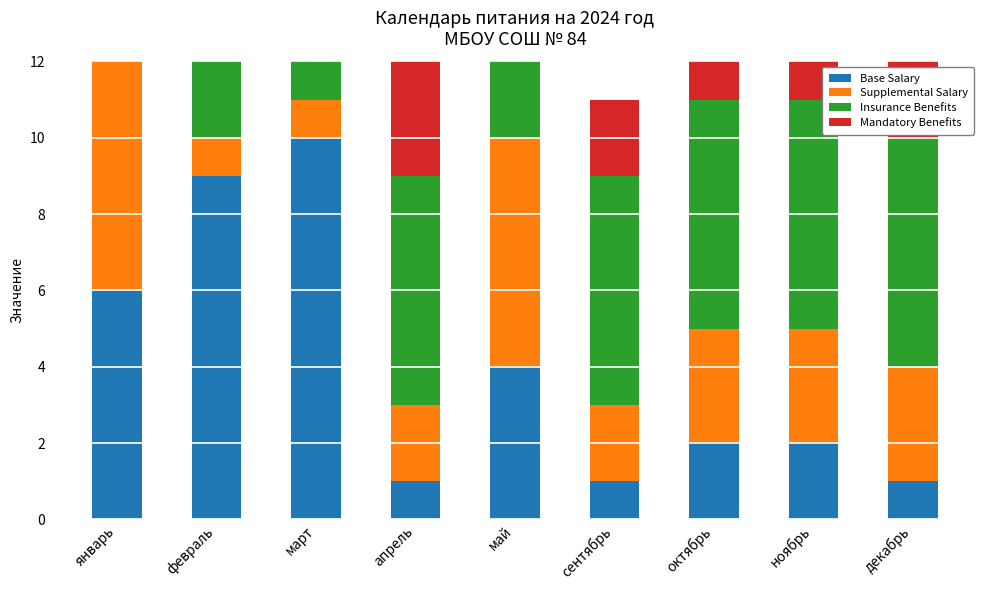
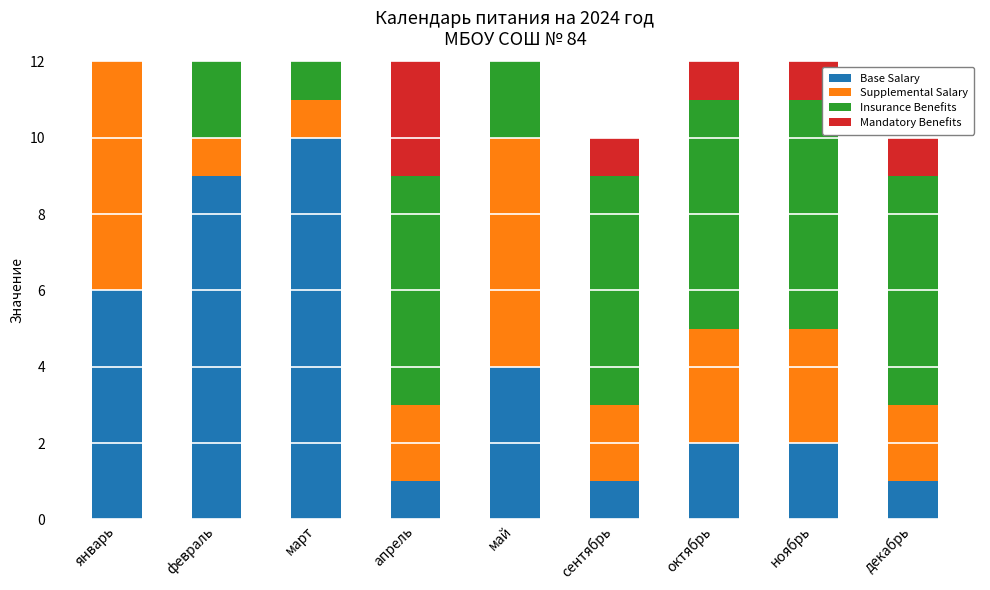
  {
    "Base Salary": {
      "январь": 6,
      "февраль": 9,
      "март": 10,
      "апрель": 1,
      "май": 4,
      "сентябрь": 1,
      "октябрь": 2,
      "ноябрь": 2,
      "декабрь": 1
    },
    "Supplemental Salary": {
      "февраль": 1,
      "март": 1,
      "апрель": 2,
      "май": 6,
      "сентябрь": 2,
      "октябрь": 3,
      "ноябрь": 3,
-     "декабрь": 3
+     "декабрь": 2
    },
    "Insurance Benefits": {
      "апрель": 6,
      "сентябрь": 6,
      "октябрь": 6,
      "ноябрь": 6,
      "декабрь": 6
    },
    "Mandatory Benefits": {
-     "сентябрь": 2,
+     "сентябрь": 1,
      "октябрь": 1,
      "ноябрь": 1,
-     "декабрь": 2
+     "декабрь": 1
    }
  }
